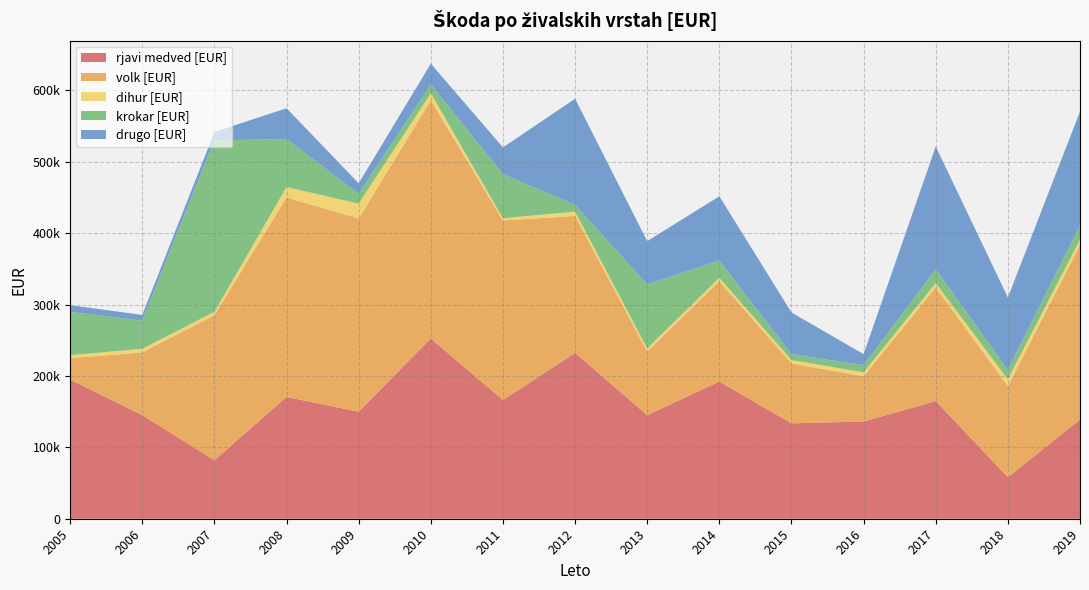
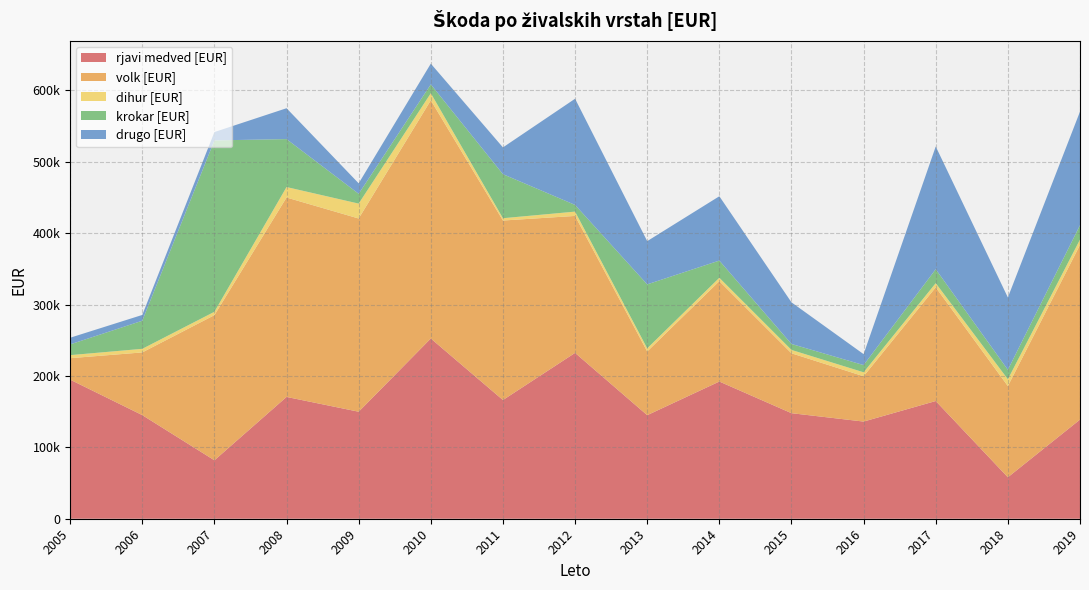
  {
    "rjavi medved [EUR]": {
      "2005": 190000,
      "2006": 150000,
      "2007": 80000,
      "2008": 170000,
      "2009": 150000,
      "2010": 250000,
      "2011": 170000,
      "2012": 230000,
      "2013": 150000,
      "2014": 190000,
-     "2015": 130000,
+     "2015": 150000,
      "2016": 140000,
      "2017": 160000,
      "2018": 60000,
      "2019": 140000
    },
    "krokar [EUR]": {
-     "2005": 60000,
+     "2005": 20000,
      "2006": 40000,
      "2008": 70000,
      "2009": 10000,
      "2010": 10000,
      "2011": 60000,
      "2012": 10000,
      "2013": 90000,
      "2014": 20000,
      "2015": 10000,
      "2016": 10000,
      "2017": 20000,
      "2018": 10000,
      "2019": 20000
    },
    "drugo [EUR]": {
      "2005": 10000,
      "2006": 10000,
      "2008": 40000,
      "2009": 10000,
      "2010": 30000,
      "2011": 40000,
      "2012": 150000,
      "2013": 60000,
      "2014": 90000,
      "2015": 60000,
      "2016": 20000,
      "2017": 170000,
      "2018": 100000,
      "2019": 160000
    }
  }
